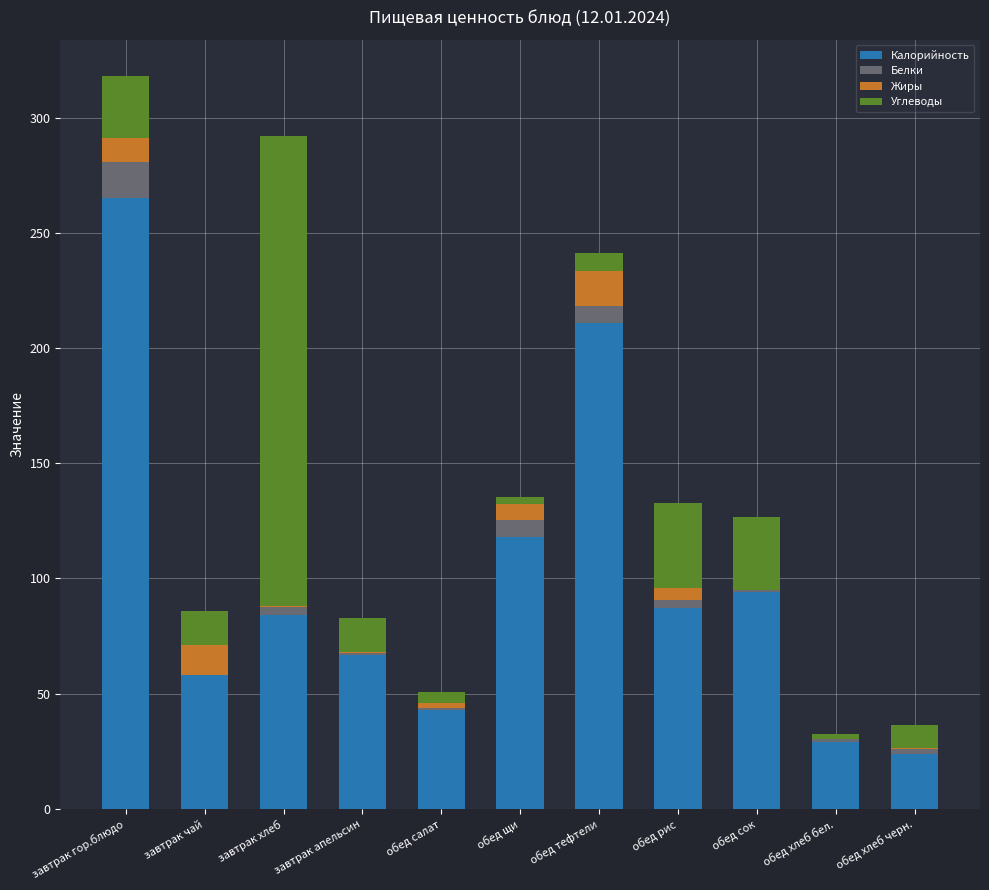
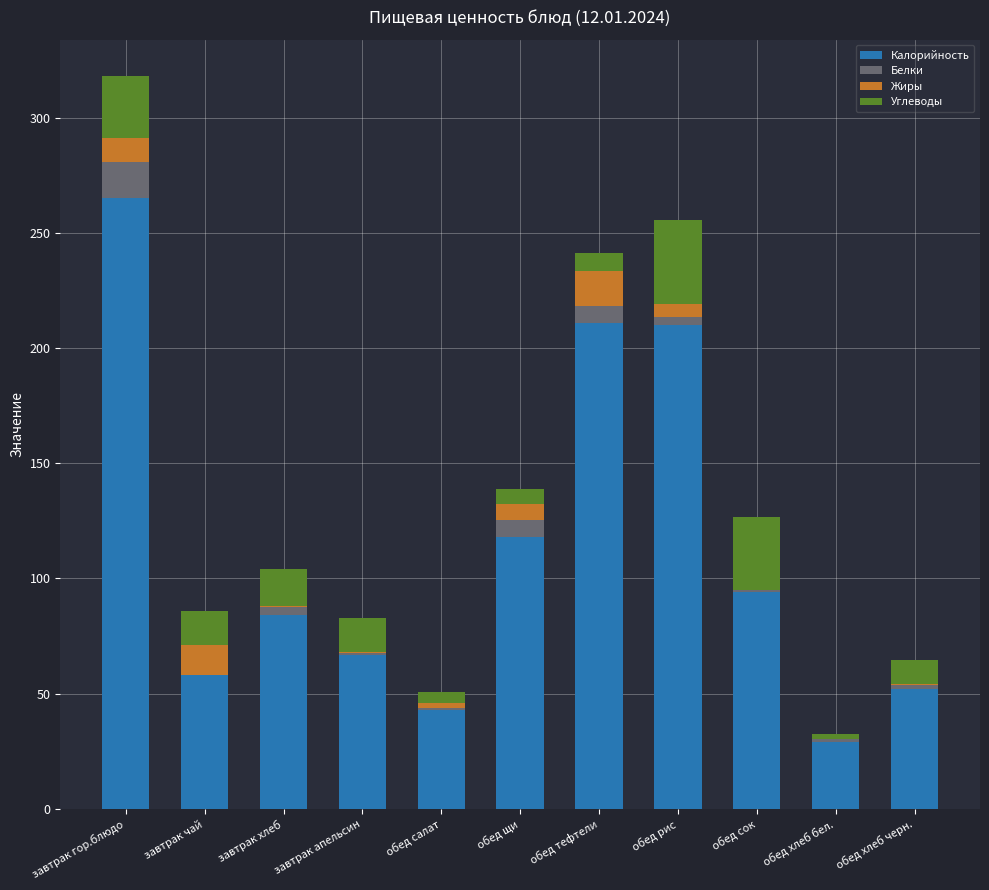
  {
    "Калорийность": {
      "завтрак гор.блюдо": 265,
      "завтрак чай": 58,
      "завтрак хлеб": 84,
      "завтрак апельсин": 67,
      "обед салат": 43,
      "обед щи": 118,
      "обед тефтели": 211,
-     "обед рис": 87,
+     "обед рис": 210,
      "обед сок": 94,
      "обед хлеб бел.": 29,
-     "обед хлеб черн.": 24
+     "обед хлеб черн.": 52
    },
    "Белки": {
      "завтрак гор.блюдо": 16,
      "завтрак хлеб": 3,
      "обед щи": 7,
      "обед тефтели": 7,
      "обед рис": 4,
      "обед хлеб бел.": 1,
      "обед хлеб черн.": 2
    },
    "Жиры": {
      "завтрак гор.блюдо": 11,
      "завтрак чай": 13,
      "обед салат": 2,
      "обед щи": 7,
      "обед тефтели": 15,
      "обед рис": 5
    },
    "Углеводы": {
      "завтрак гор.блюдо": 27,
      "завтрак чай": 15,
-     "завтрак хлеб": 204,
+     "завтрак хлеб": 16,
      "завтрак апельсин": 15,
      "обед салат": 5,
-     "обед щи": 3,
+     "обед щи": 7,
      "обед тефтели": 8,
      "обед рис": 37,
      "обед сок": 32,
      "обед хлеб бел.": 2,
      "обед хлеб черн.": 10
    }
  }
